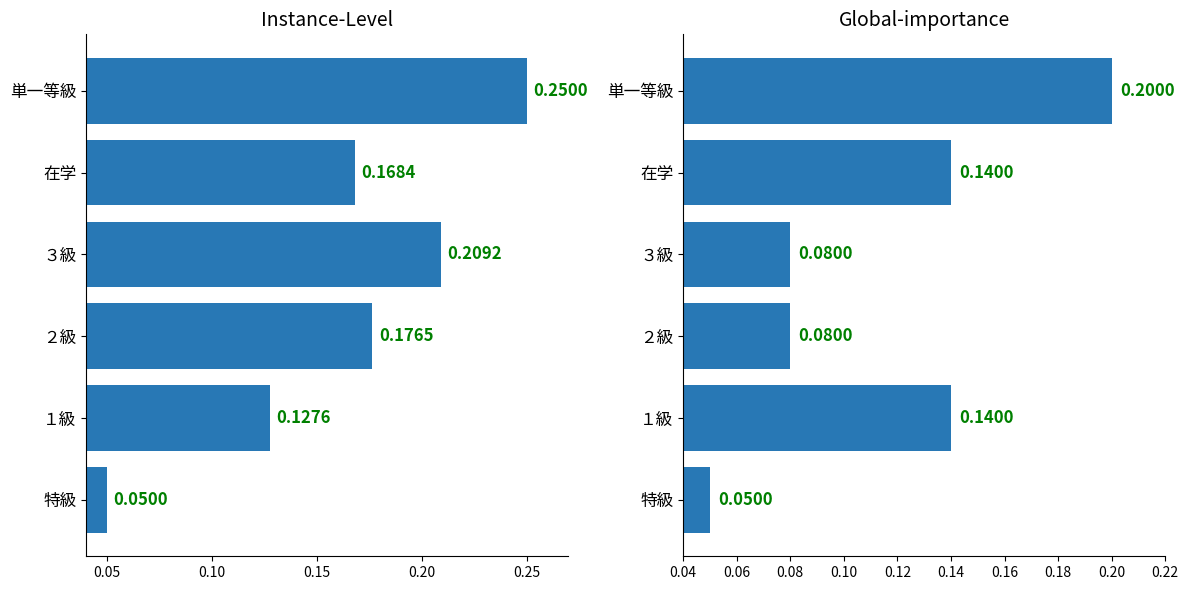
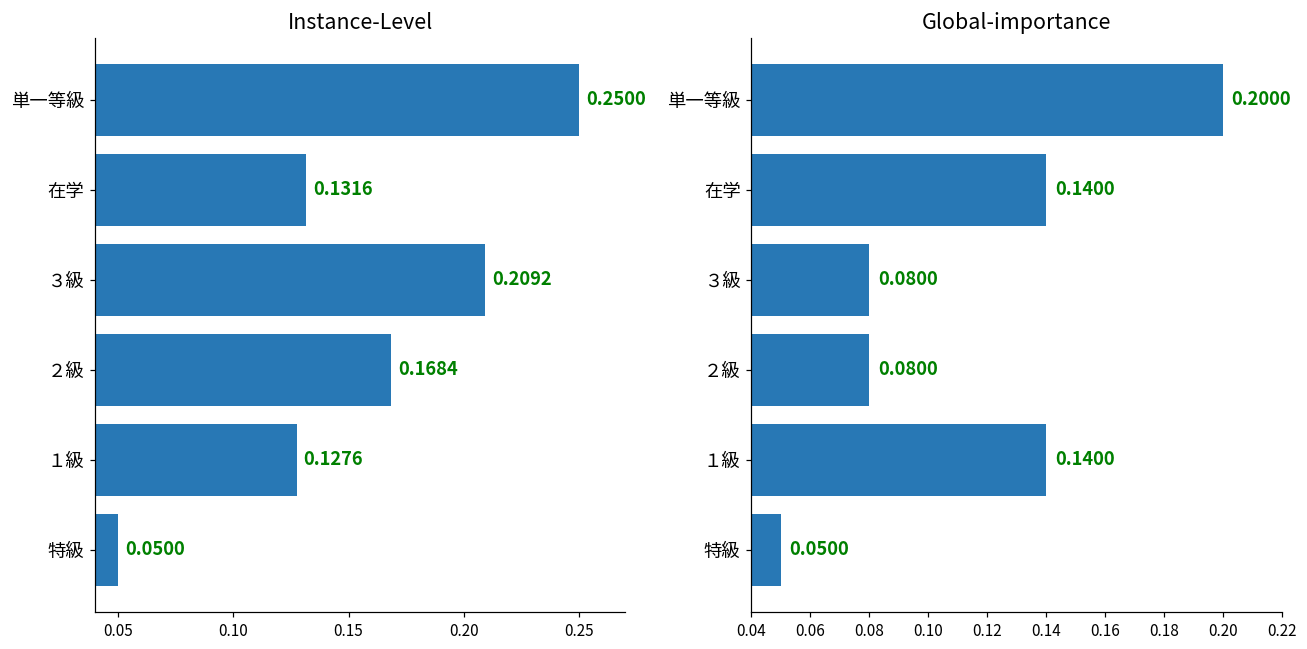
  {
    "Instance-Level": {
      "単一等級": 0.2500,
-     "在学": 0.1684,
+     "在学": 0.1316,
      "３級": 0.2092,
-     "２級": 0.1765,
+     "２級": 0.1684,
      "１級": 0.1276,
      "特級": 0.0500
    },
    "Global-importance": {
      "単一等級": 0.2000,
      "在学": 0.1400,
      "３級": 0.0800,
      "２級": 0.0800,
      "１級": 0.1400,
      "特級": 0.0500
    }
  }
